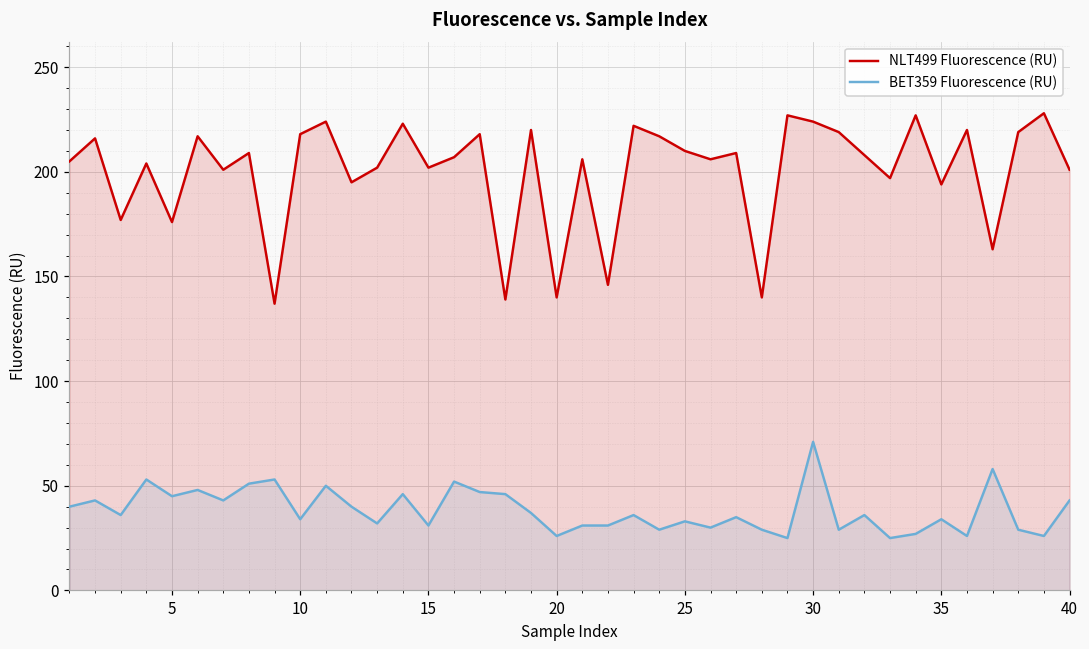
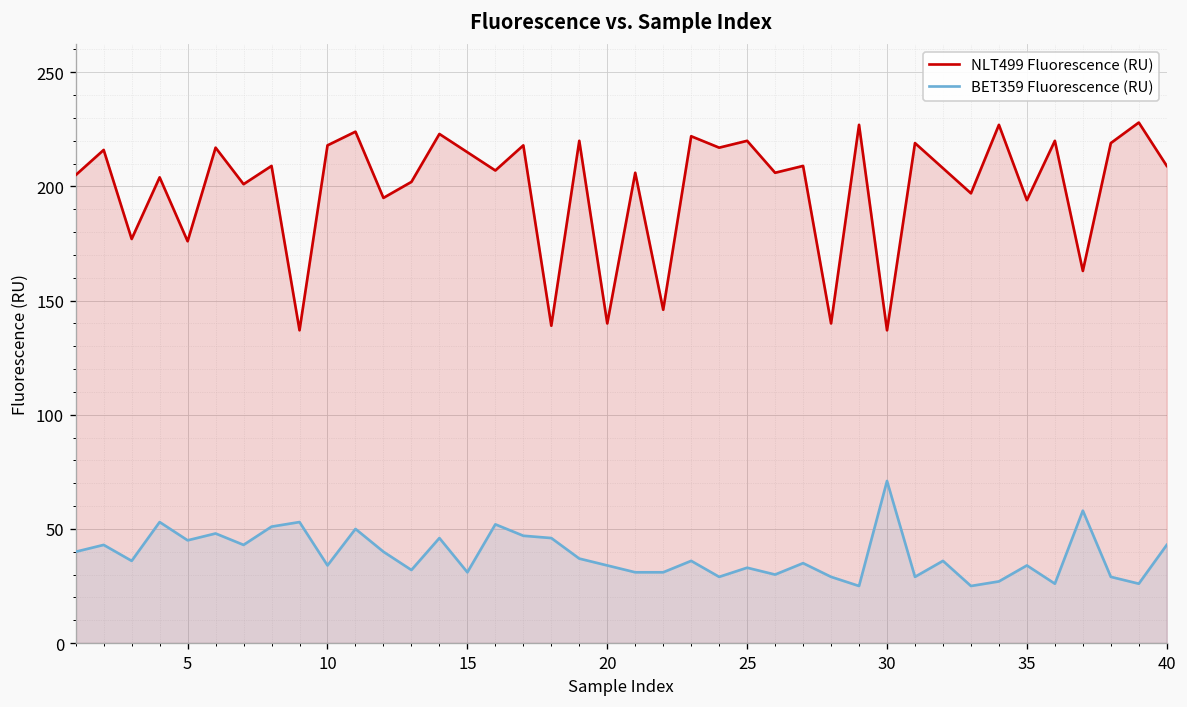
  {
    "NLT499 Fluorescence (RU)": {
      "5": 176,
      "10": 218,
-     "15": 202,
+     "15": 215,
      "20": 140,
-     "25": 210,
-     "30": 224,
+     "25": 220,
+     "30": 137,
      "35": 194,
-     "40": 201
+     "40": 209
    },
    "BET359 Fluorescence (RU)": {
      "5": 45,
      "10": 34,
      "15": 31,
-     "20": 26,
+     "20": 34,
      "25": 33,
      "30": 71,
      "35": 34,
      "40": 43
    }
  }
